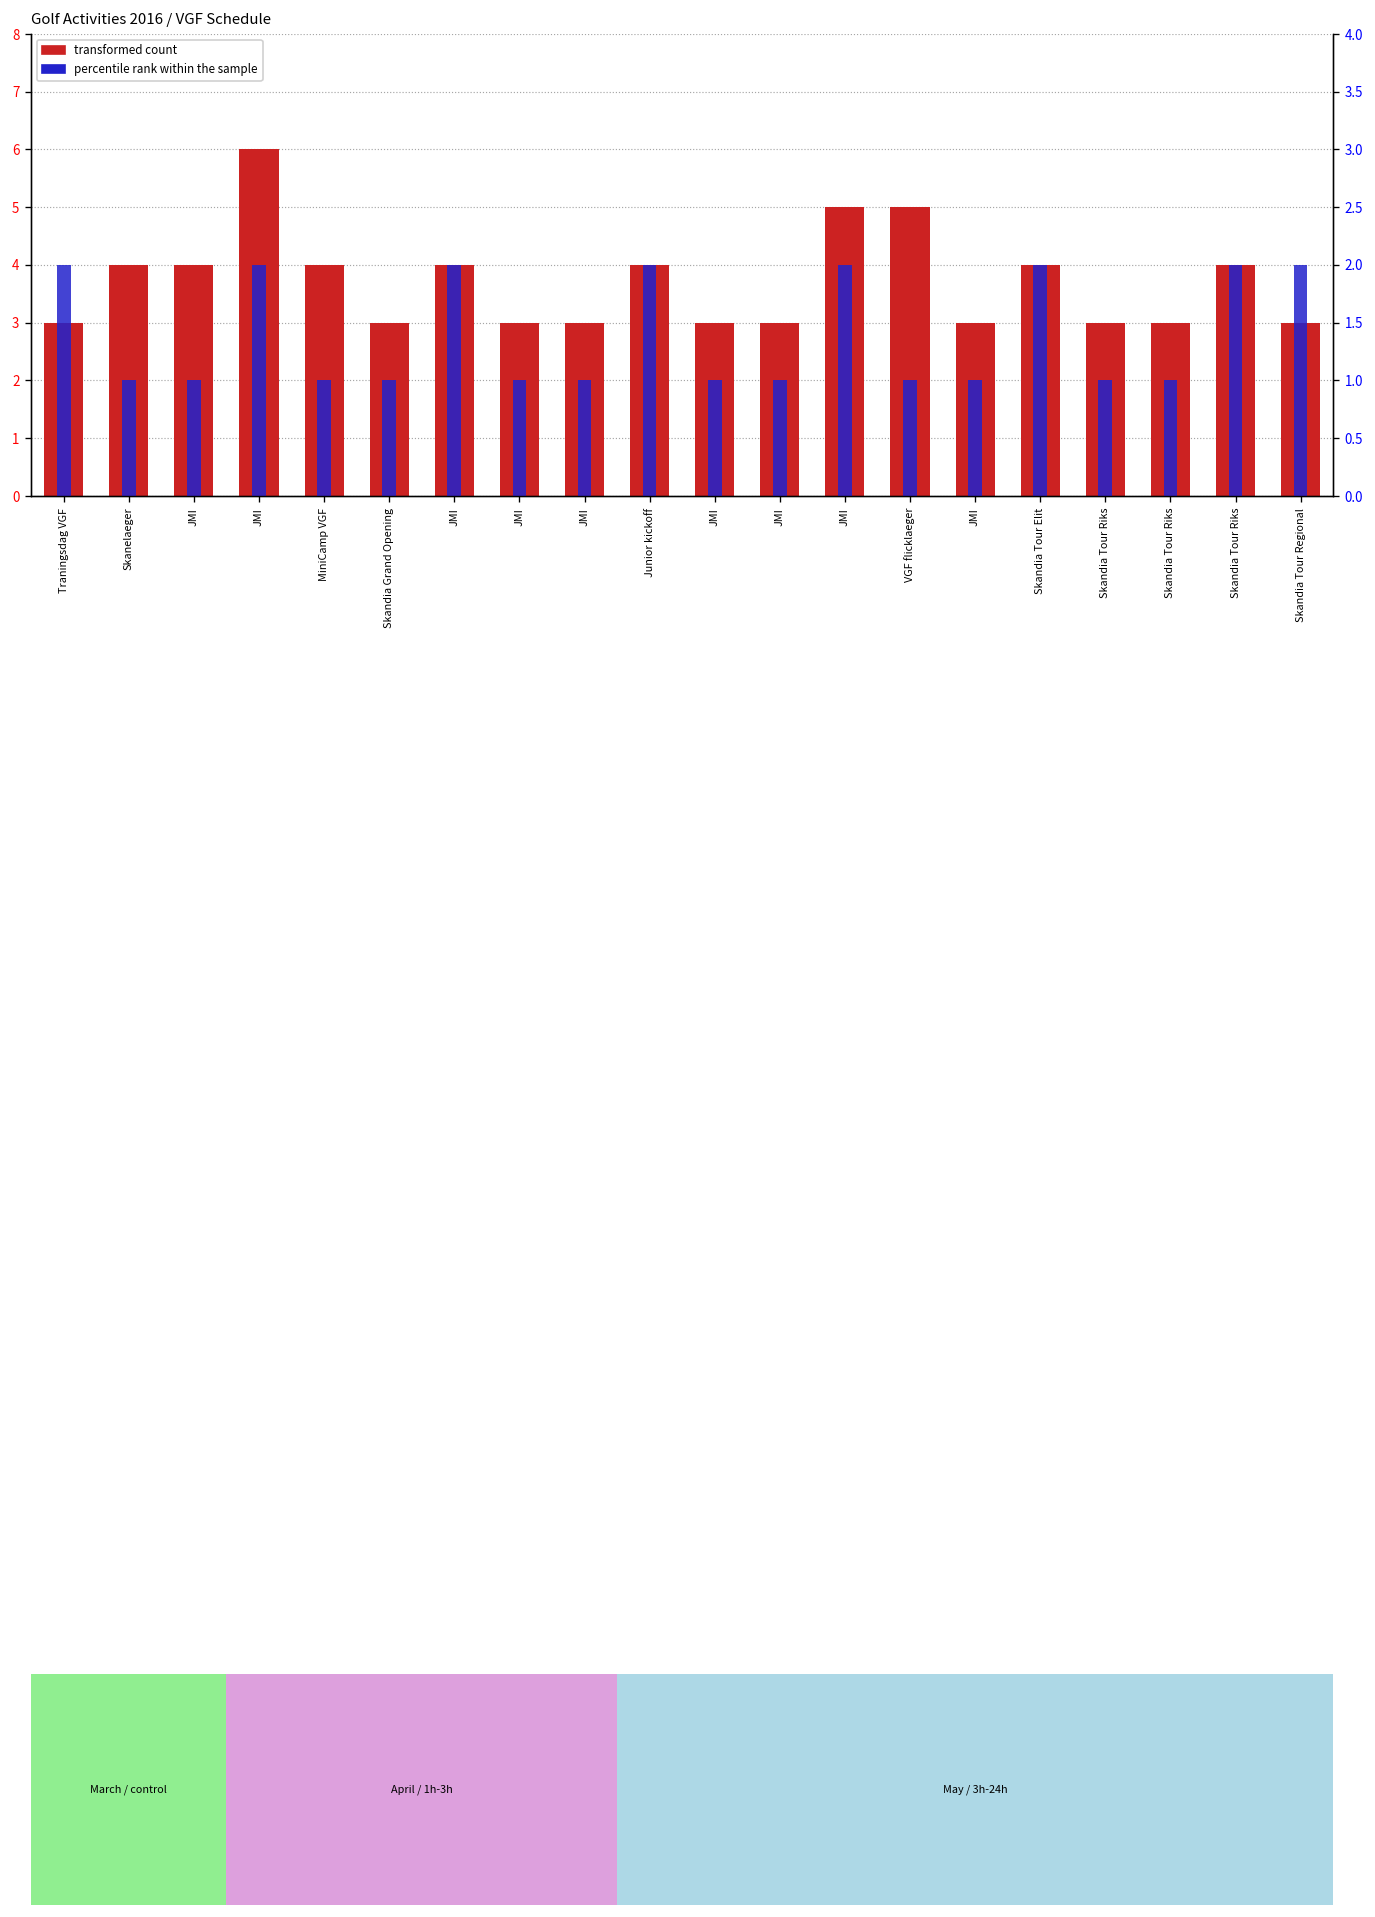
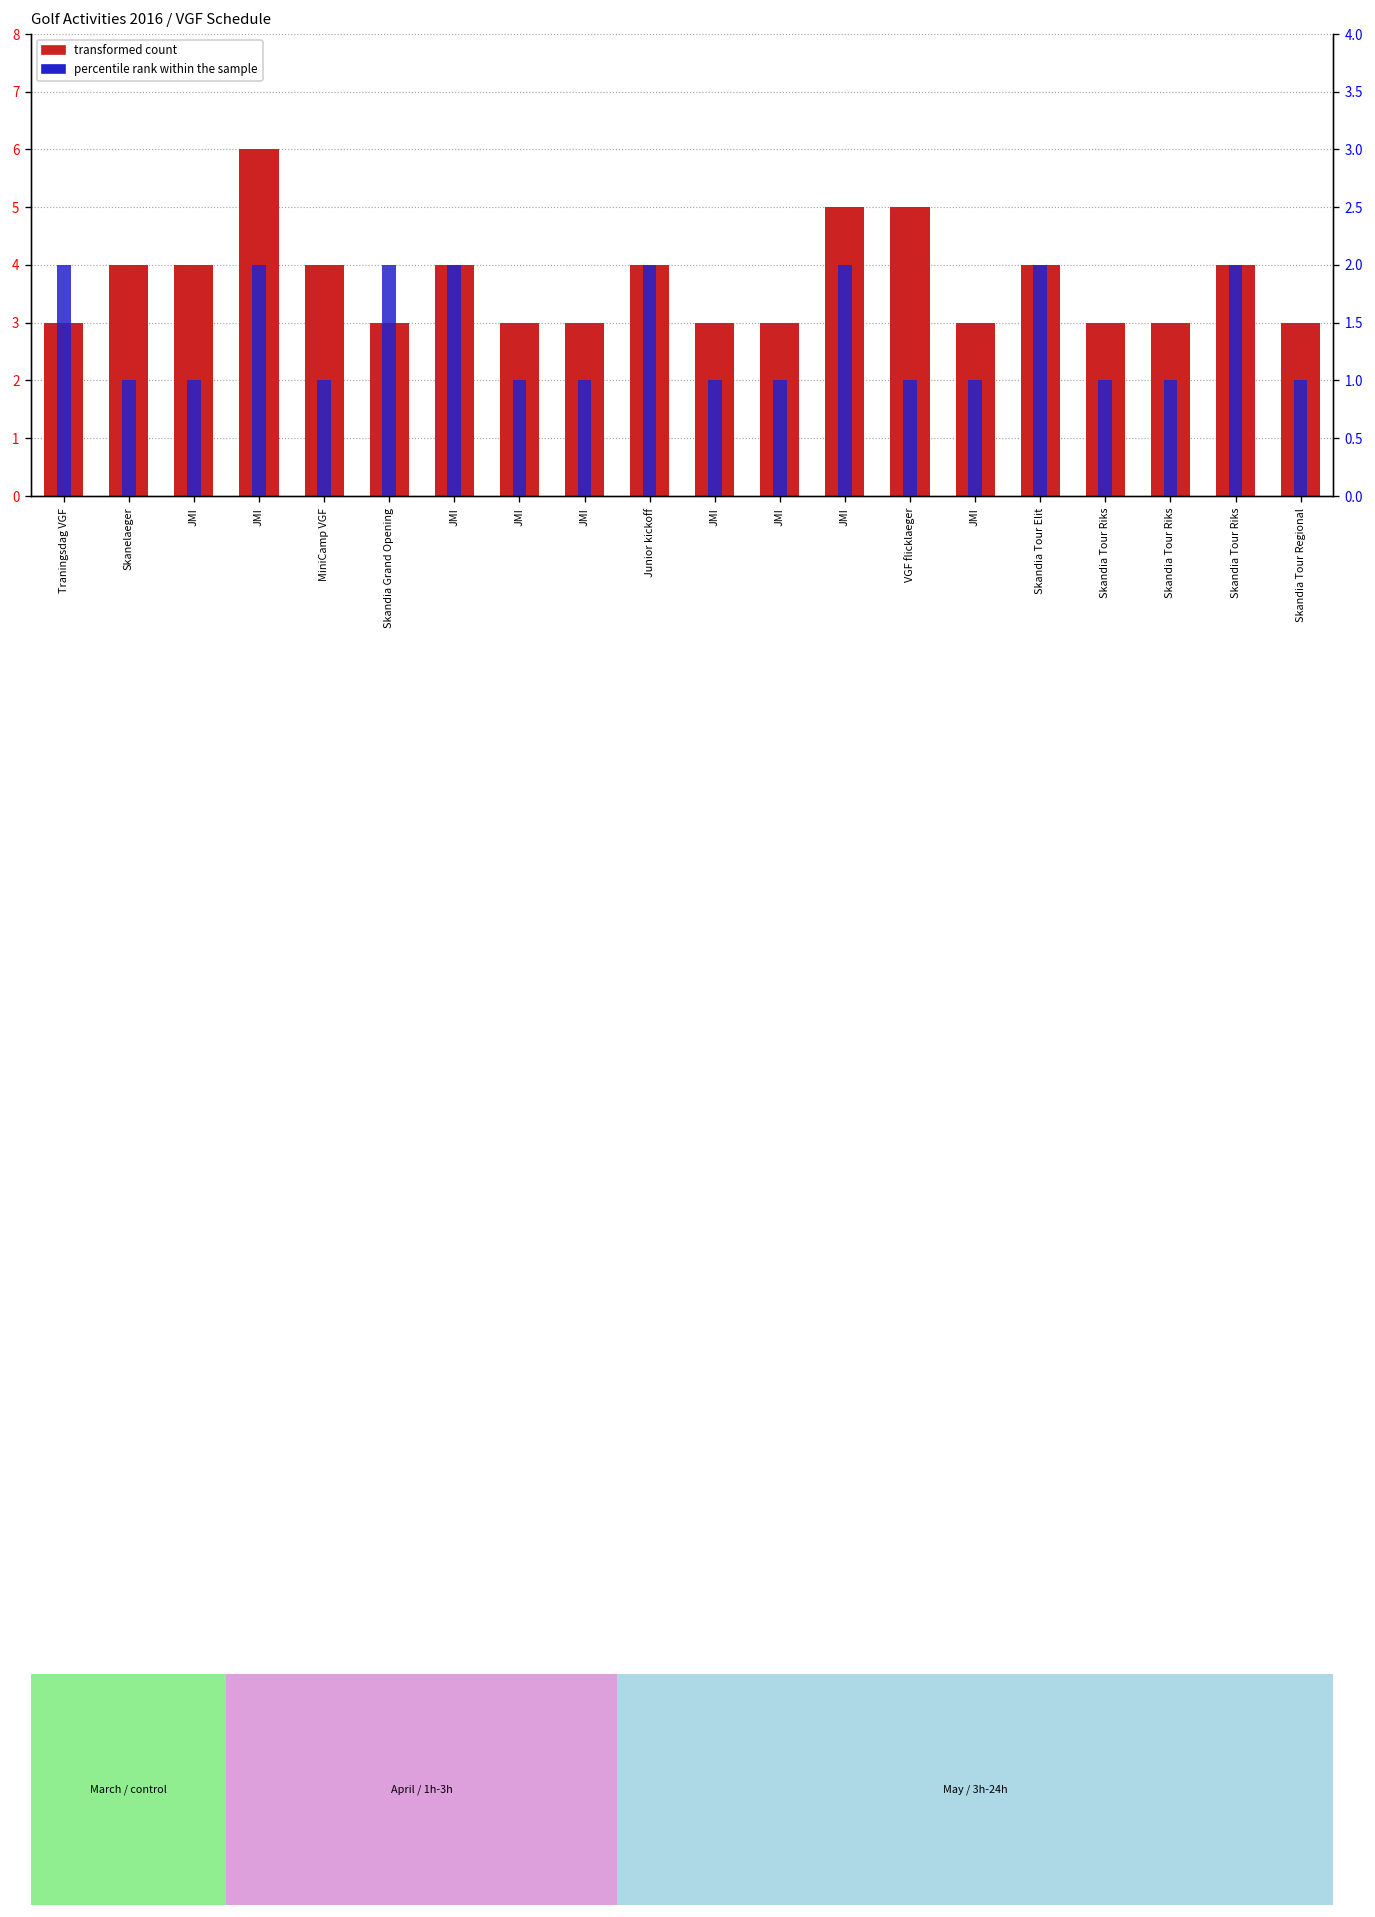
  {
    "transformed count": {
      "Traningsdag VGF": 3.0,
      "Skanelaeger": 4.0,
      "MiniCamp VGF": 4.0,
      "Skandia Grand Opening": 3.0,
      "Junior kickoff": 4.0,
      "VGF flicklaeger": 5.0,
      "Skandia Tour Elit": 4.0,
      "Skandia Tour Regional": 3.0
    },
    "percentile rank within the sample": {
      "Traningsdag VGF": 2,
      "Skanelaeger": 1,
      "MiniCamp VGF": 1,
-     "Skandia Grand Opening": 1,
+     "Skandia Grand Opening": 2,
      "Junior kickoff": 2,
      "VGF flicklaeger": 1,
      "Skandia Tour Elit": 2,
-     "Skandia Tour Regional": 2
+     "Skandia Tour Regional": 1
    }
  }
